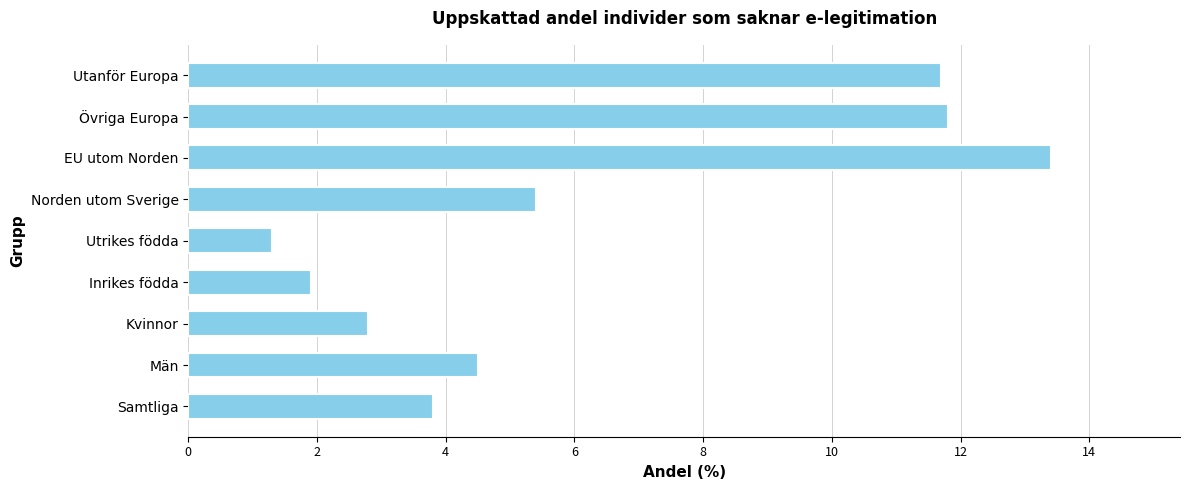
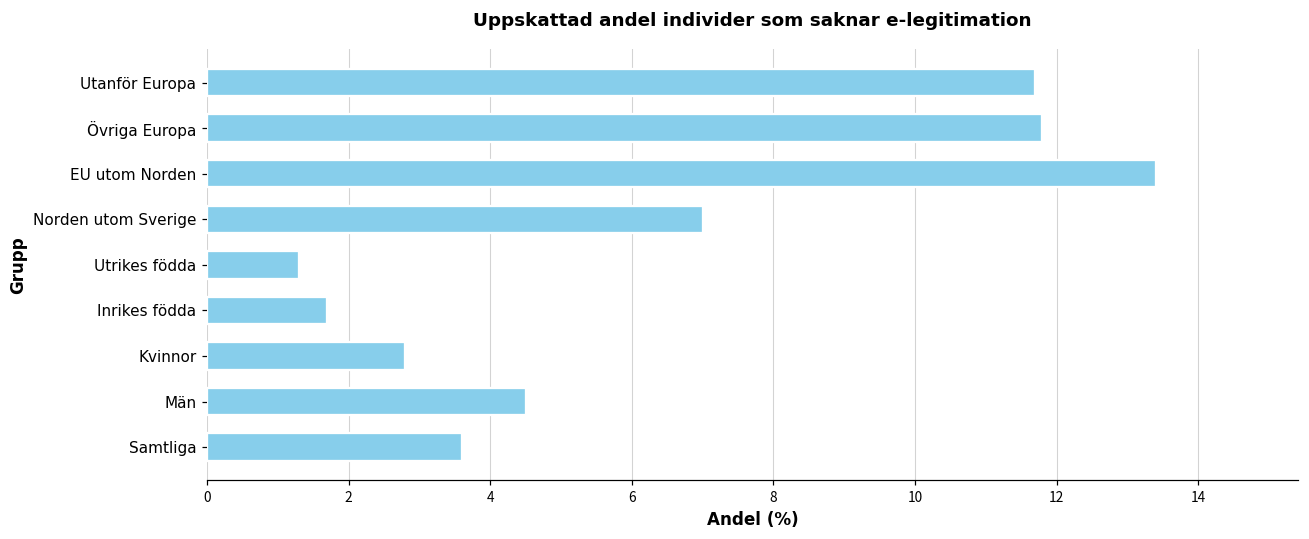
  {
    "Utanför Europa": 11.7,
    "Övriga Europa": 11.8,
    "EU utom Norden": 13.4,
-   "Norden utom Sverige": 5.4,
+   "Norden utom Sverige": 7.0,
    "Utrikes födda": 1.3,
-   "Inrikes födda": 1.9,
+   "Inrikes födda": 1.7,
    "Kvinnor": 2.8,
    "Män": 4.5,
-   "Samtliga": 3.8
+   "Samtliga": 3.6
  }
